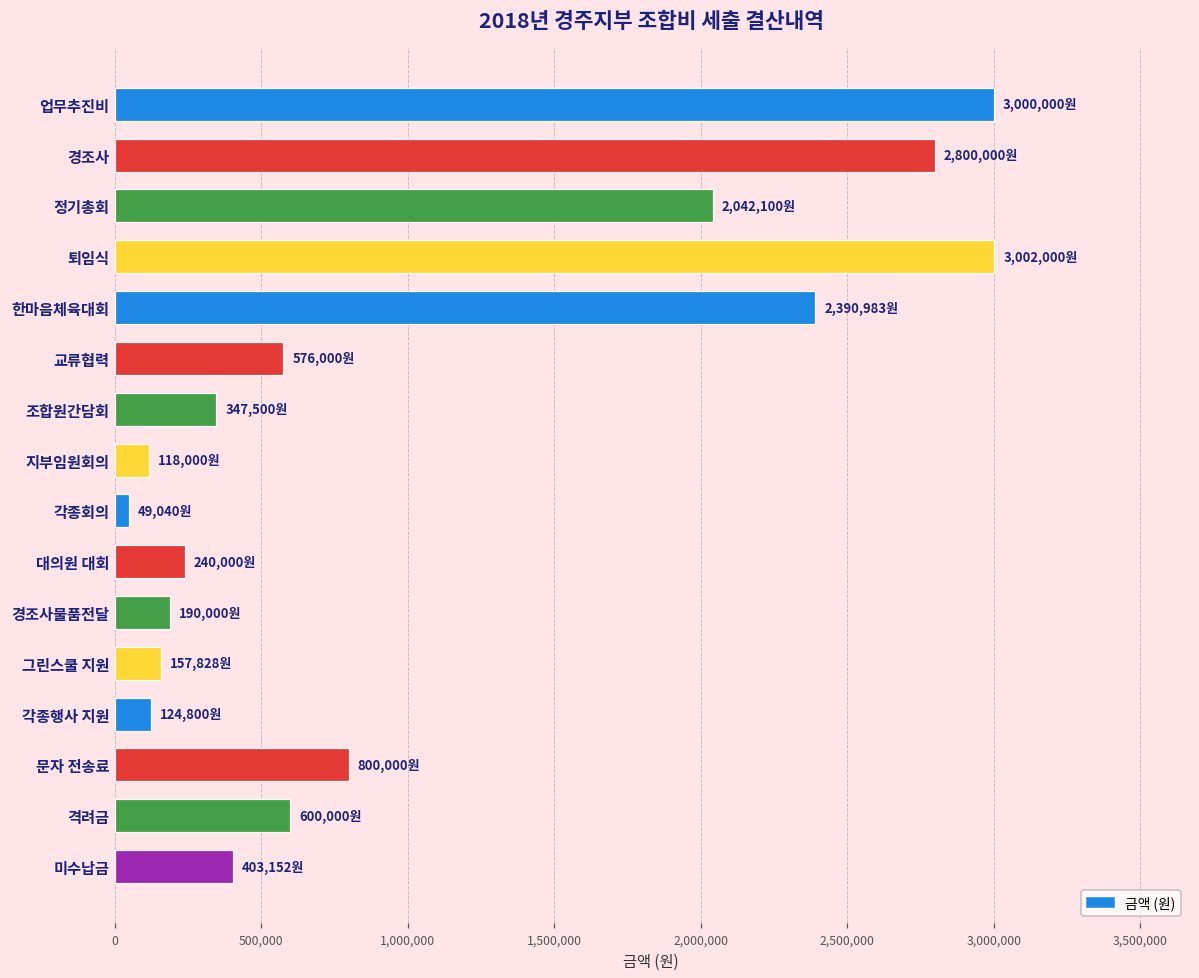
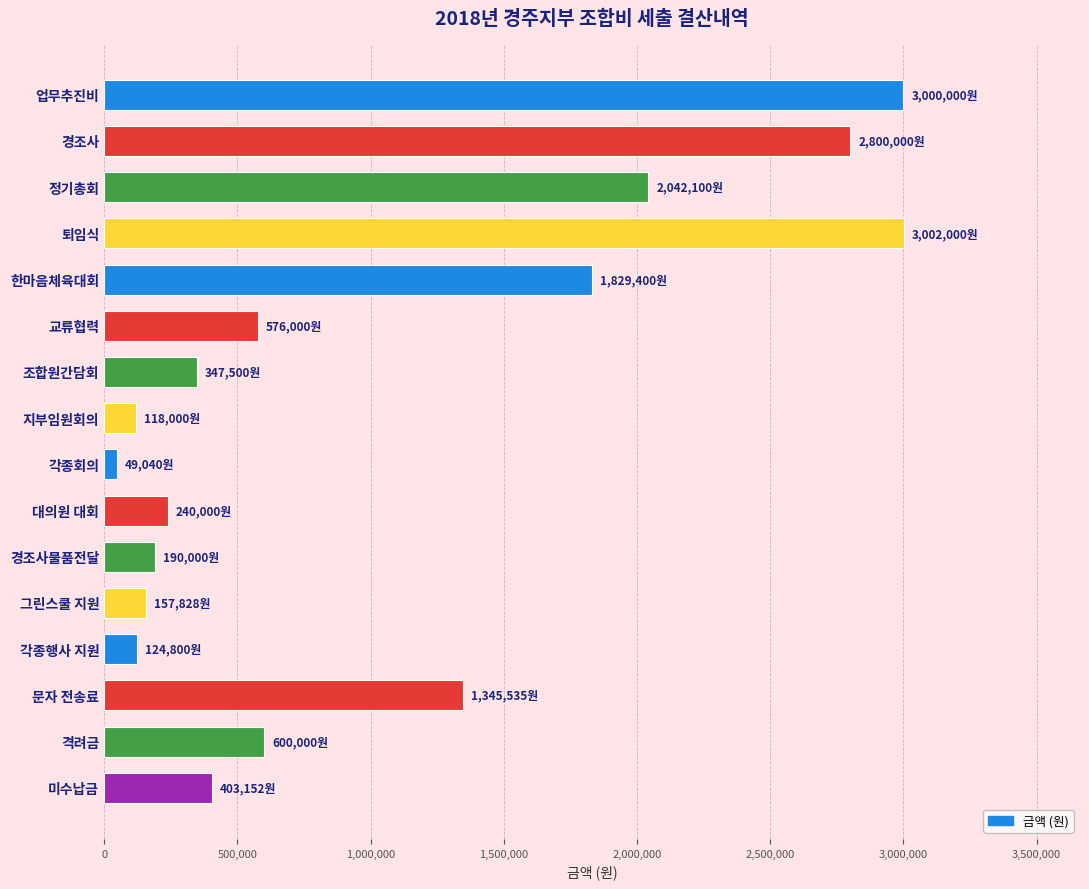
  {
    "업무추진비": "3,000,000원",
    "경조사": "2,800,000원",
    "정기총회": "2,042,100원",
    "퇴임식": "3,002,000원",
-   "한마음체육대회": "2,390,983원",
+   "한마음체육대회": "1,829,400원",
    "교류협력": "576,000원",
    "조합원간담회": "347,500원",
    "지부임원회의": "118,000원",
    "각종회의": "49,040원",
    "대의원 대회": "240,000원",
    "경조사물품전달": "190,000원",
    "그린스쿨 지원": "157,828원",
    "각종행사 지원": "124,800원",
-   "문자 전송료": "800,000원",
+   "문자 전송료": "1,345,535원",
    "격려금": "600,000원",
    "미수납금": "403,152원"
  }
